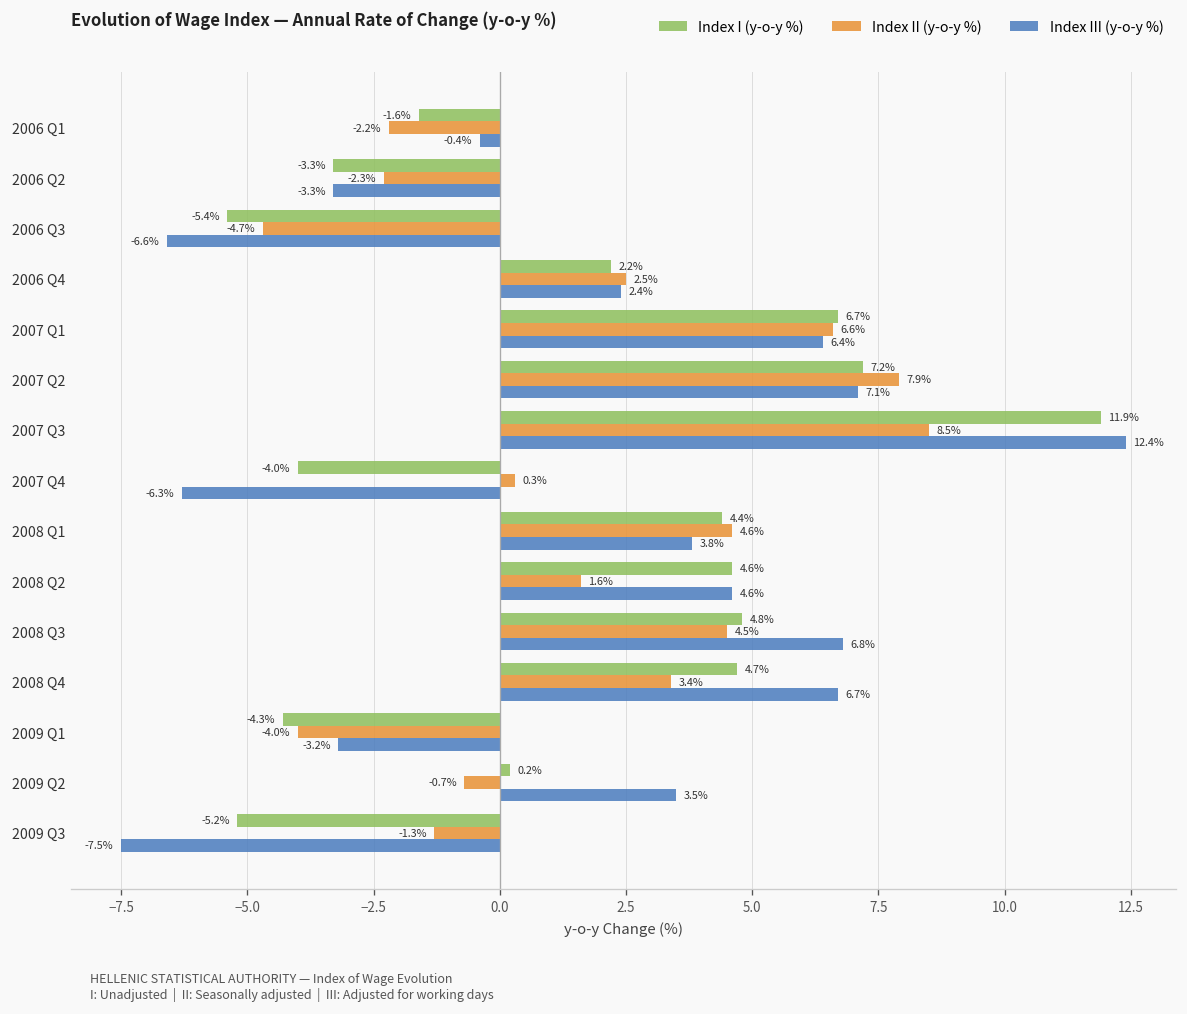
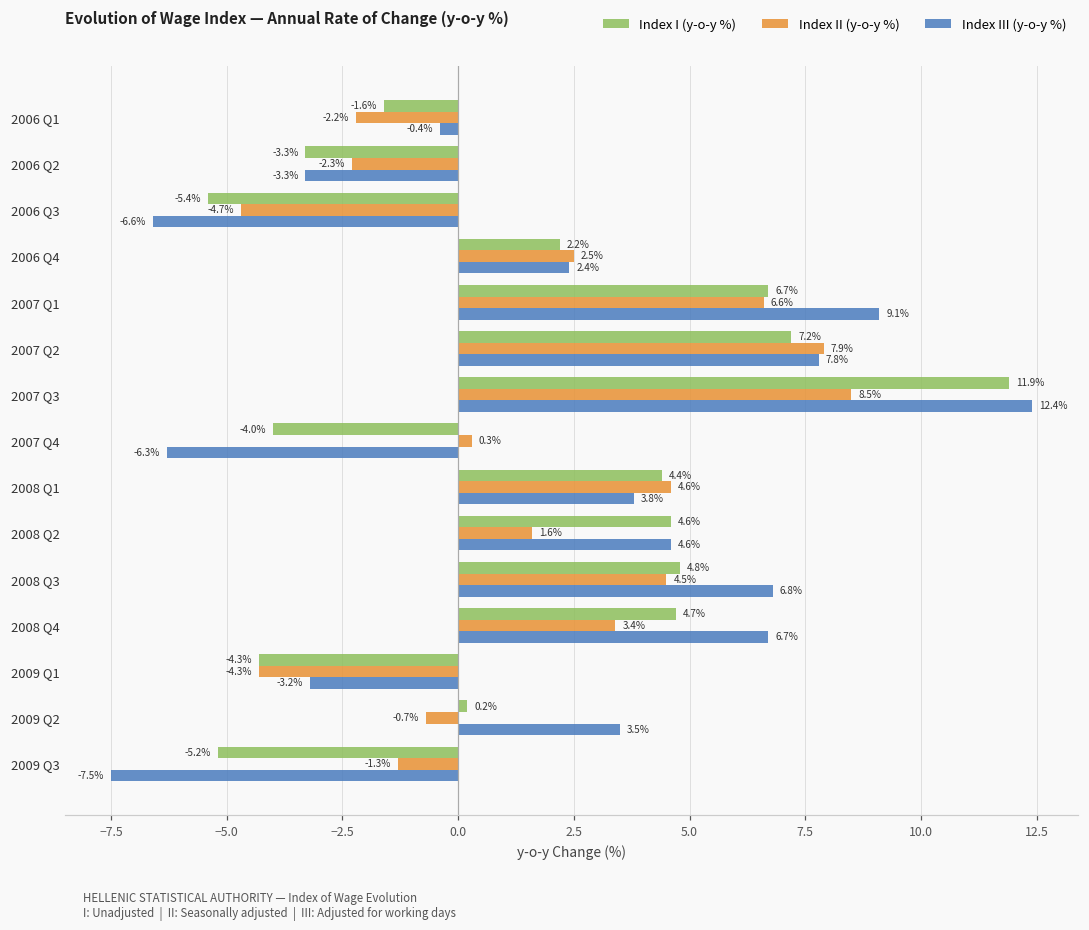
  {
    "Index I (y-o-y %)": {
      "2006 Q1": "-1.6%",
      "2006 Q2": "-3.3%",
      "2006 Q3": "-5.4%",
      "2006 Q4": "2.2%",
      "2007 Q1": "6.7%",
      "2007 Q2": "7.2%",
      "2007 Q3": "11.9%",
      "2007 Q4": "-4.0%",
      "2008 Q1": "4.4%",
      "2008 Q2": "4.6%",
      "2008 Q3": "4.8%",
      "2008 Q4": "4.7%",
      "2009 Q1": "-4.3%",
      "2009 Q2": "0.2%",
      "2009 Q3": "-5.2%"
    },
    "Index II (y-o-y %)": {
      "2006 Q1": "-2.2%",
      "2006 Q2": "-2.3%",
      "2006 Q3": "-4.7%",
      "2006 Q4": "2.5%",
      "2007 Q1": "6.6%",
      "2007 Q2": "7.9%",
      "2007 Q3": "8.5%",
      "2007 Q4": "0.3%",
      "2008 Q1": "4.6%",
      "2008 Q2": "1.6%",
      "2008 Q3": "4.5%",
      "2008 Q4": "3.4%",
-     "2009 Q1": "-4.0%",
+     "2009 Q1": "-4.3%",
      "2009 Q2": "-0.7%",
      "2009 Q3": "-1.3%"
    },
    "Index III (y-o-y %)": {
      "2006 Q1": "-0.4%",
      "2006 Q2": "-3.3%",
      "2006 Q3": "-6.6%",
      "2006 Q4": "2.4%",
-     "2007 Q1": "6.4%",
-     "2007 Q2": "7.1%",
+     "2007 Q1": "9.1%",
+     "2007 Q2": "7.8%",
      "2007 Q3": "12.4%",
      "2007 Q4": "-6.3%",
      "2008 Q1": "3.8%",
      "2008 Q2": "4.6%",
      "2008 Q3": "6.8%",
      "2008 Q4": "6.7%",
      "2009 Q1": "-3.2%",
      "2009 Q2": "3.5%",
      "2009 Q3": "-7.5%"
    }
  }
